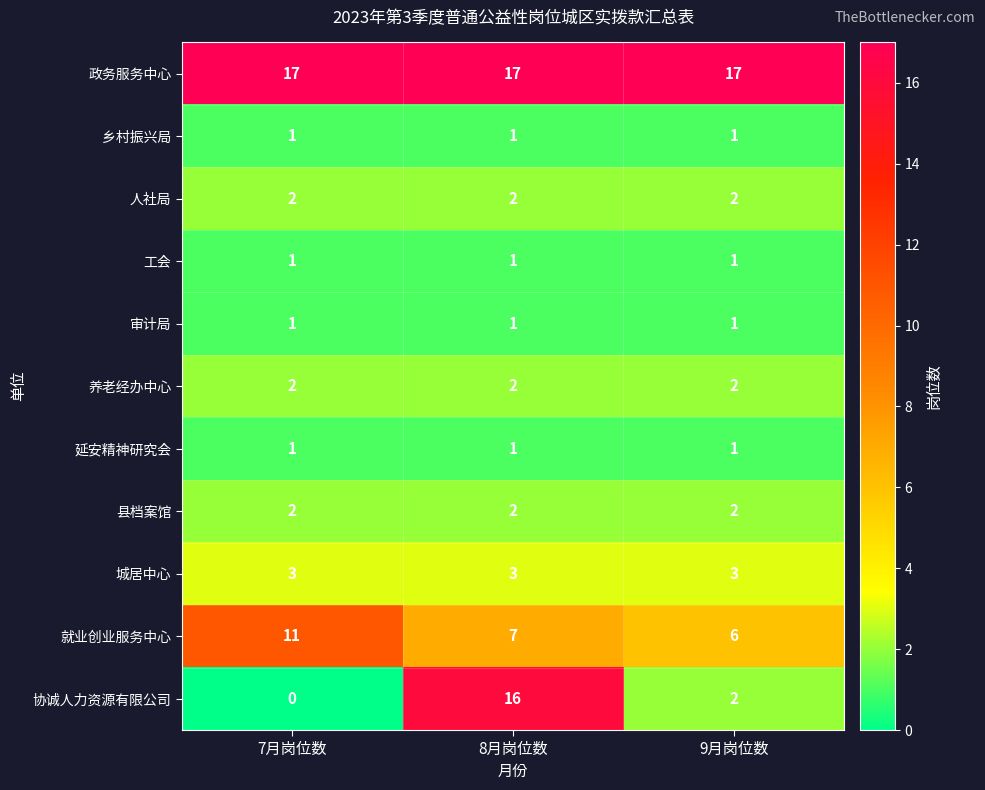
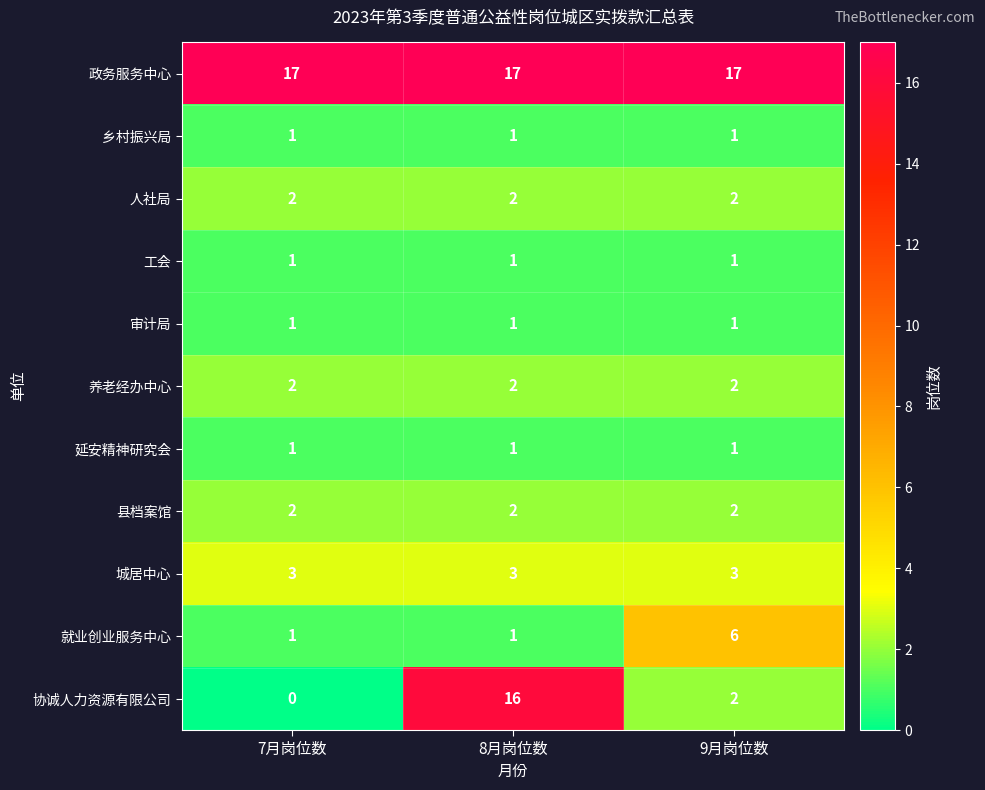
  {
    "政务服务中心": {
      "7月岗位数": 17,
      "8月岗位数": 17,
      "9月岗位数": 17
    },
    "乡村振兴局": {
      "7月岗位数": 1,
      "8月岗位数": 1,
      "9月岗位数": 1
    },
    "人社局": {
      "7月岗位数": 2,
      "8月岗位数": 2,
      "9月岗位数": 2
    },
    "工会": {
      "7月岗位数": 1,
      "8月岗位数": 1,
      "9月岗位数": 1
    },
    "审计局": {
      "7月岗位数": 1,
      "8月岗位数": 1,
      "9月岗位数": 1
    },
    "养老经办中心": {
      "7月岗位数": 2,
      "8月岗位数": 2,
      "9月岗位数": 2
    },
    "延安精神研究会": {
      "7月岗位数": 1,
      "8月岗位数": 1,
      "9月岗位数": 1
    },
    "县档案馆": {
      "7月岗位数": 2,
      "8月岗位数": 2,
      "9月岗位数": 2
    },
    "城居中心": {
      "7月岗位数": 3,
      "8月岗位数": 3,
      "9月岗位数": 3
    },
    "就业创业服务中心": {
-     "7月岗位数": 11,
-     "8月岗位数": 7,
+     "7月岗位数": 1,
+     "8月岗位数": 1,
      "9月岗位数": 6
    },
    "协诚人力资源有限公司": {
      "7月岗位数": 0,
      "8月岗位数": 16,
      "9月岗位数": 2
    }
  }
